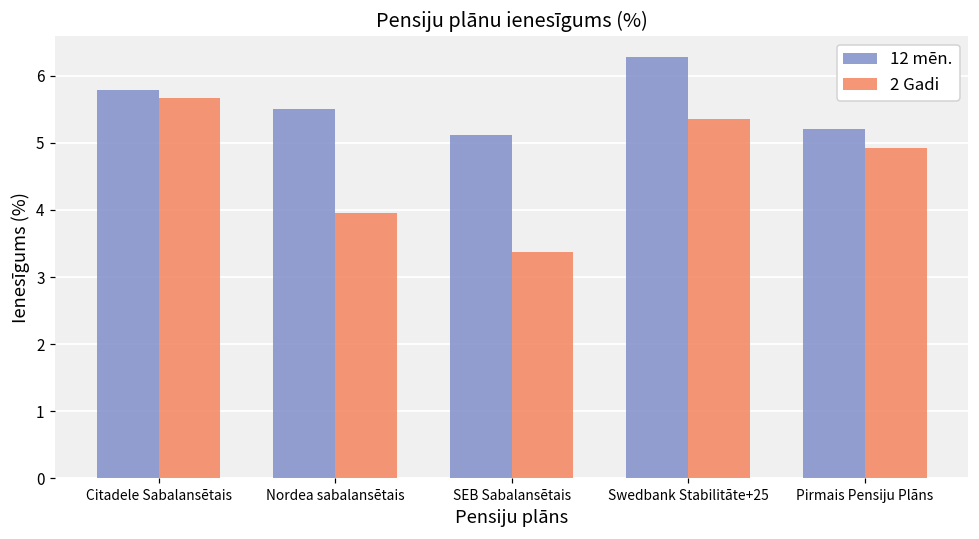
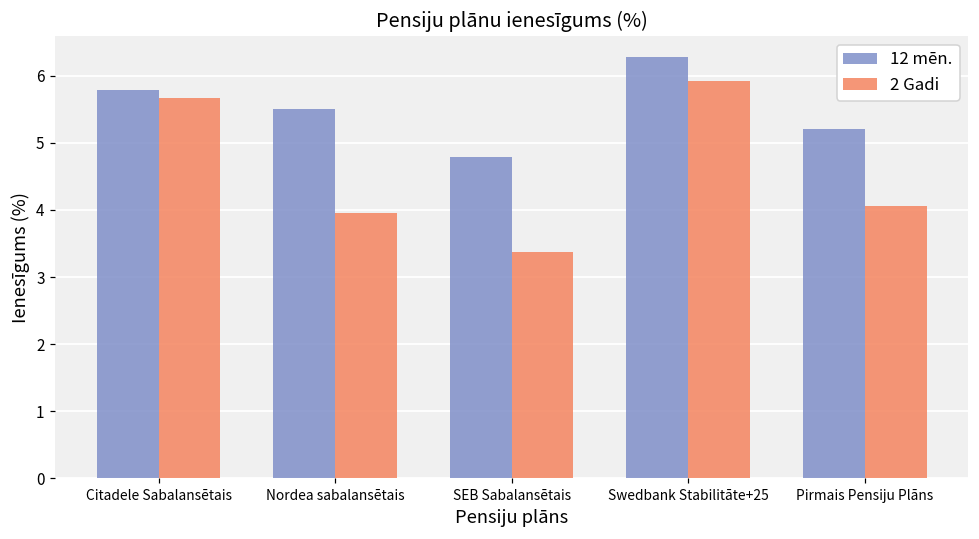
  {
    "12 mēn.": {
      "Citadele Sabalansētais": 5.8,
      "Nordea sabalansētais": 5.5,
-     "SEB Sabalansētais": 5.1,
+     "SEB Sabalansētais": 4.8,
      "Swedbank Stabilitāte+25": 6.3,
      "Pirmais Pensiju Plāns": 5.2
    },
    "2 Gadi": {
      "Citadele Sabalansētais": 5.7,
      "Nordea sabalansētais": 4.0,
      "SEB Sabalansētais": 3.4,
-     "Swedbank Stabilitāte+25": 5.4,
-     "Pirmais Pensiju Plāns": 4.9
+     "Swedbank Stabilitāte+25": 5.9,
+     "Pirmais Pensiju Plāns": 4.1
    }
  }
